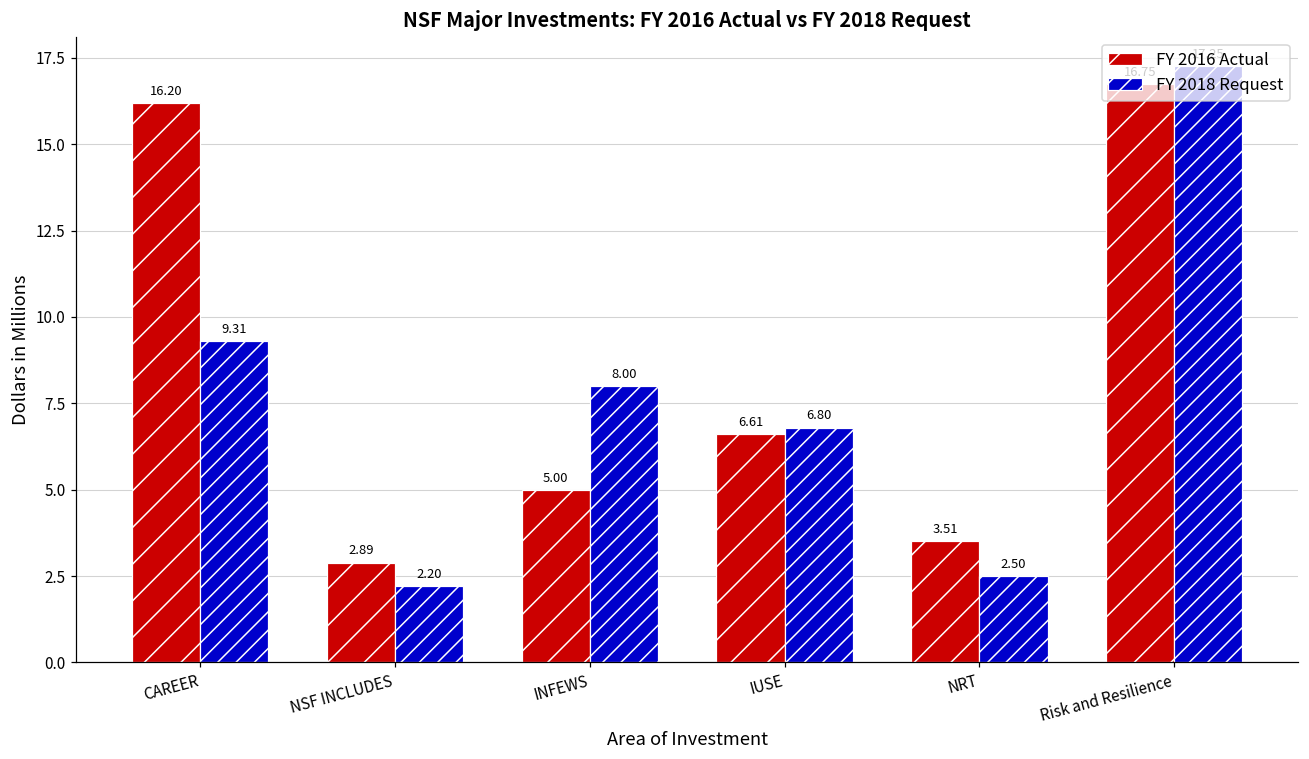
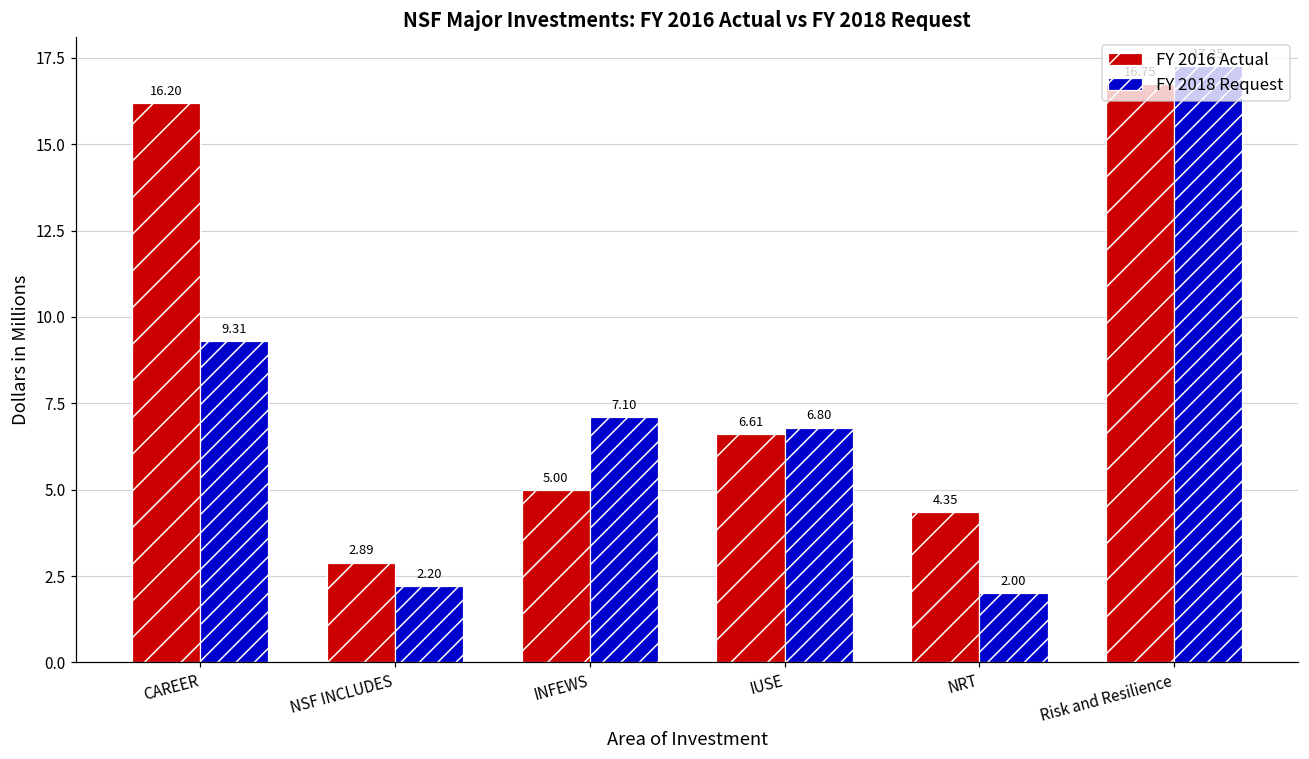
  {
    "FY 2016 Actual": {
      "CAREER": 16.20,
      "NSF INCLUDES": 2.89,
      "INFEWS": 5.00,
      "IUSE": 6.61,
-     "NRT": 3.51
+     "NRT": 4.35
    },
    "FY 2018 Request": {
      "CAREER": 9.31,
      "NSF INCLUDES": 2.20,
-     "INFEWS": 8.00,
+     "INFEWS": 7.10,
      "IUSE": 6.80,
-     "NRT": 2.50
+     "NRT": 2.00
    }
  }
